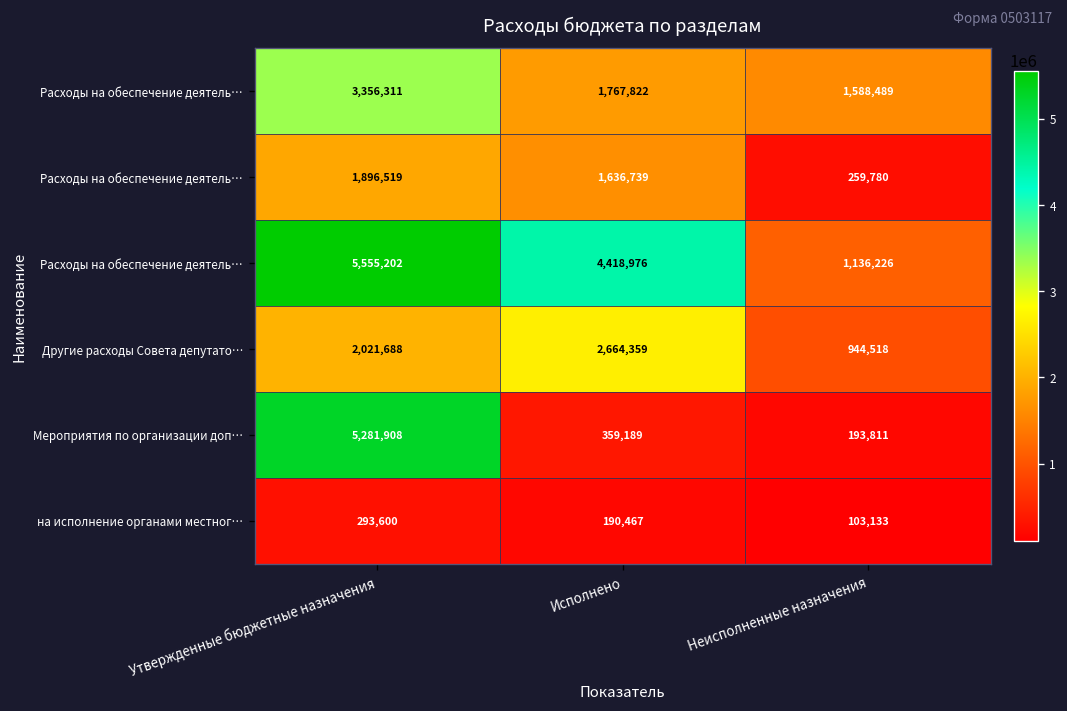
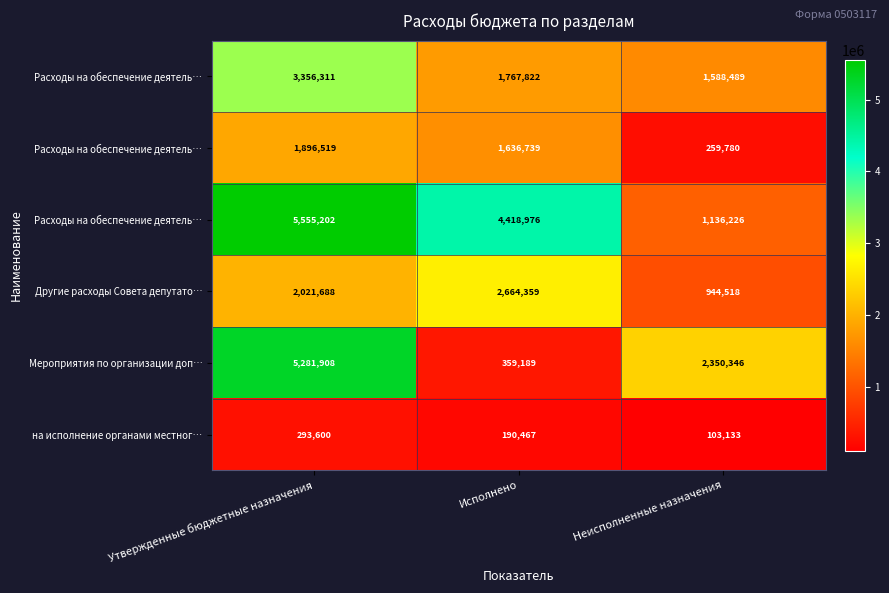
  {
    "Другие расходы Совета депутато…": {
      "Утвержденные бюджетные назначения": "2,021,688",
      "Исполнено": "2,664,359",
      "Неисполненные назначения": "944,518"
    },
    "Мероприятия по организации доп…": {
      "Утвержденные бюджетные назначения": "5,281,908",
      "Исполнено": "359,189",
-     "Неисполненные назначения": "193,811"
+     "Неисполненные назначения": "2,350,346"
    },
    "на исполнение органами местног…": {
      "Утвержденные бюджетные назначения": "293,600",
      "Исполнено": "190,467",
      "Неисполненные назначения": "103,133"
    }
  }
